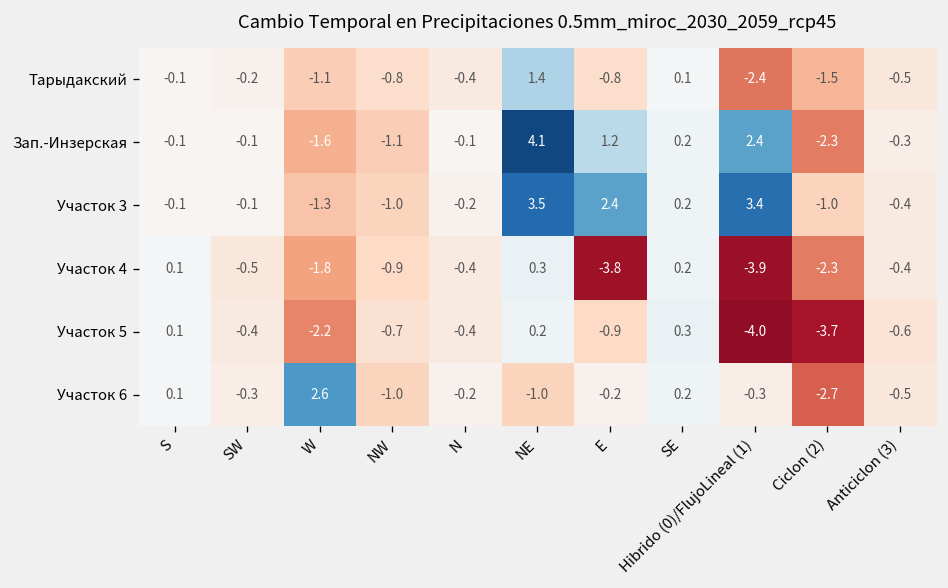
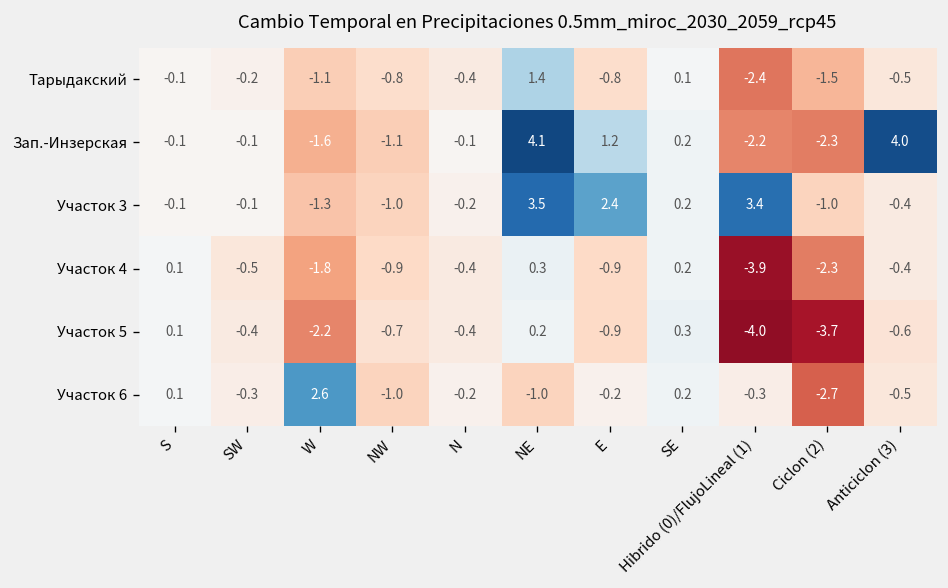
  {
    "Тарыдакский": {
      "S": -0.1,
      "SW": -0.2,
      "W": -1.1,
      "NW": -0.8,
      "N": -0.4,
      "NE": 1.4,
      "E": -0.8,
      "SE": 0.1,
      "Hibrido (0)/FlujoLineal (1)": -2.4,
      "Ciclon (2)": -1.5,
      "Anticiclon (3)": -0.5
    },
    "Зап.-Инзерская": {
      "S": -0.1,
      "SW": -0.1,
      "W": -1.6,
      "NW": -1.1,
      "N": -0.1,
      "NE": 4.1,
      "E": 1.2,
      "SE": 0.2,
-     "Hibrido (0)/FlujoLineal (1)": 2.4,
+     "Hibrido (0)/FlujoLineal (1)": -2.2,
      "Ciclon (2)": -2.3,
-     "Anticiclon (3)": -0.3
+     "Anticiclon (3)": 4.0
    },
    "Участок 3": {
      "S": -0.1,
      "SW": -0.1,
      "W": -1.3,
      "NW": -1.0,
      "N": -0.2,
      "NE": 3.5,
      "E": 2.4,
      "SE": 0.2,
      "Hibrido (0)/FlujoLineal (1)": 3.4,
      "Ciclon (2)": -1.0,
      "Anticiclon (3)": -0.4
    },
    "Участок 4": {
      "S": 0.1,
      "SW": -0.5,
      "W": -1.8,
      "NW": -0.9,
      "N": -0.4,
      "NE": 0.3,
-     "E": -3.8,
+     "E": -0.9,
      "SE": 0.2,
      "Hibrido (0)/FlujoLineal (1)": -3.9,
      "Ciclon (2)": -2.3,
      "Anticiclon (3)": -0.4
    },
    "Участок 5": {
      "S": 0.1,
      "SW": -0.4,
      "W": -2.2,
      "NW": -0.7,
      "N": -0.4,
      "NE": 0.2,
      "E": -0.9,
      "SE": 0.3,
      "Hibrido (0)/FlujoLineal (1)": -4.0,
      "Ciclon (2)": -3.7,
      "Anticiclon (3)": -0.6
    },
    "Участок 6": {
      "S": 0.1,
      "SW": -0.3,
      "W": 2.6,
      "NW": -1.0,
      "N": -0.2,
      "NE": -1.0,
      "E": -0.2,
      "SE": 0.2,
      "Hibrido (0)/FlujoLineal (1)": -0.3,
      "Ciclon (2)": -2.7,
      "Anticiclon (3)": -0.5
    }
  }
